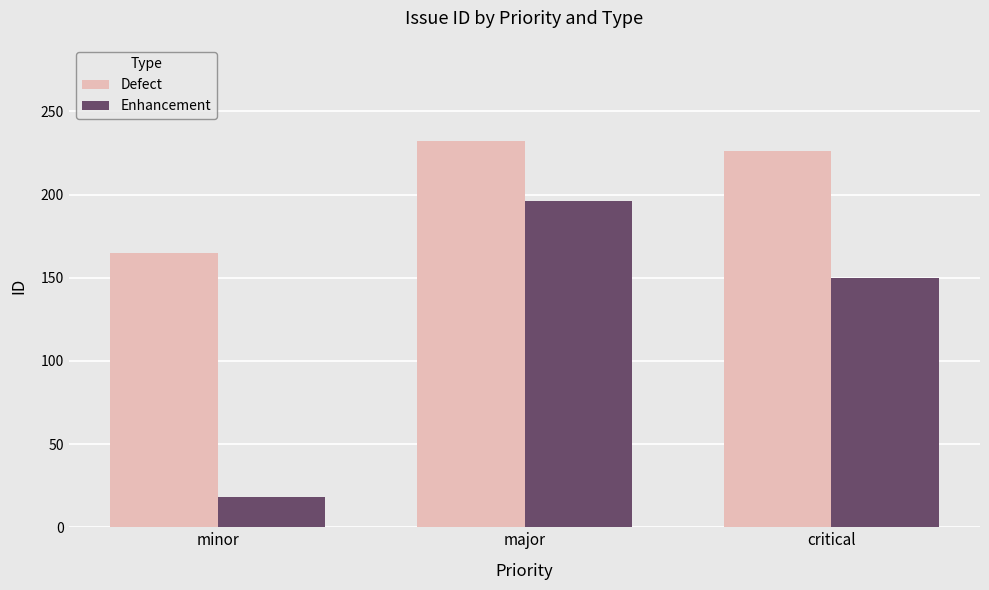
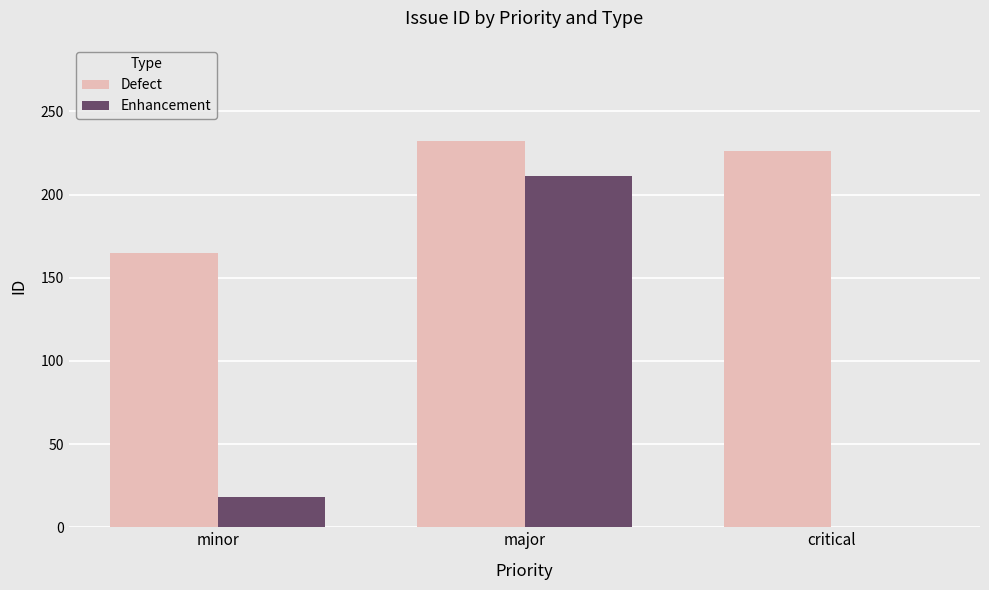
  {
    "Defect": {
      "minor": 165,
      "major": 232,
      "critical": 226
    },
    "Enhancement": {
      "minor": 18,
-     "major": 196,
-     "critical": 150
+     "major": 211,
+     "critical": 0
    }
  }
